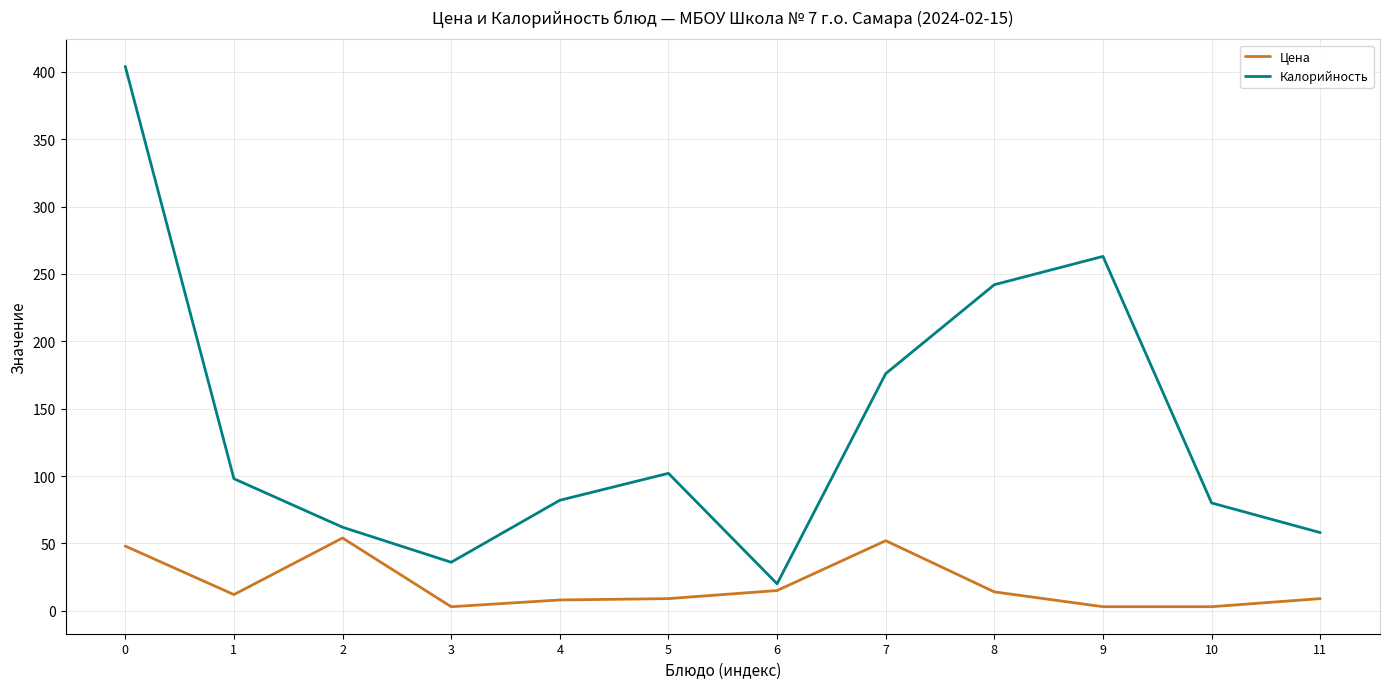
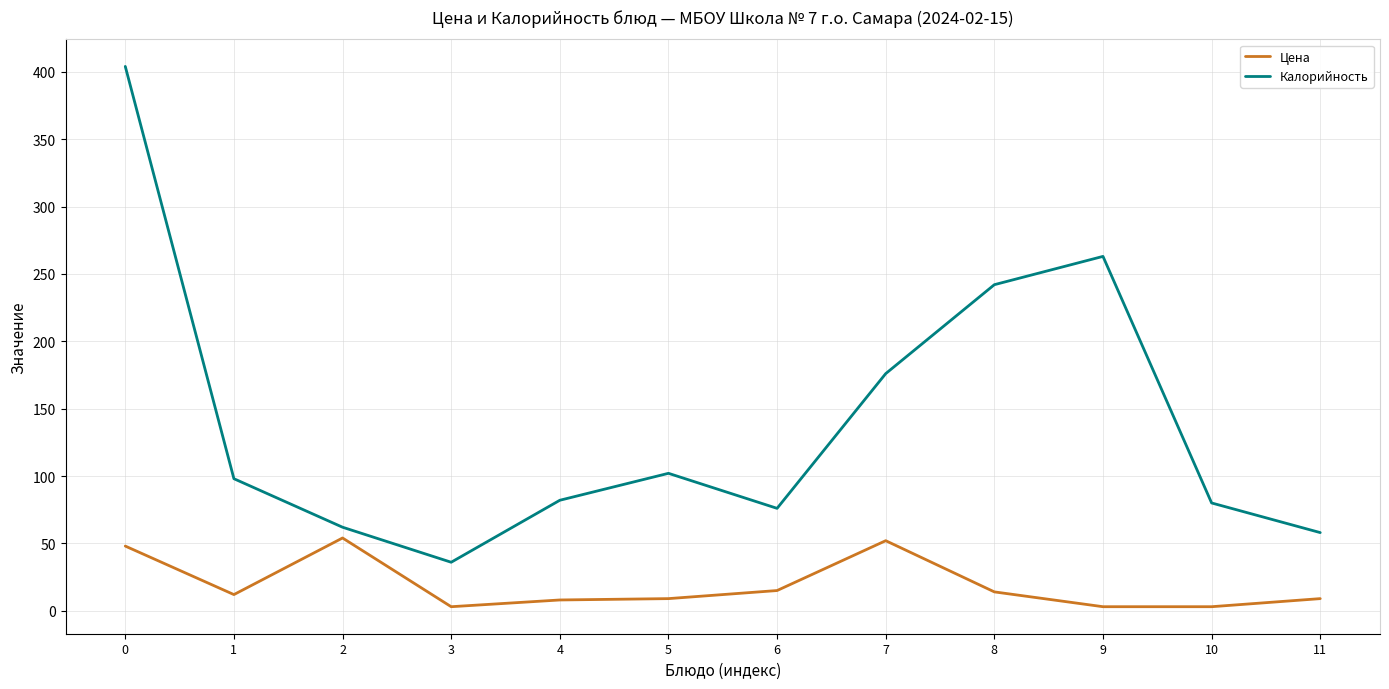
  {
    "Цена": {
      "0": 48,
      "1": 12,
      "2": 54,
      "3": 3,
      "4": 8,
      "5": 9,
      "6": 15,
      "7": 52,
      "8": 14,
      "9": 3,
      "10": 3,
      "11": 9
    },
    "Калорийность": {
      "0": 404,
      "1": 98,
      "2": 62,
      "3": 36,
      "4": 82,
      "5": 102,
-     "6": 20,
+     "6": 76,
      "7": 176,
      "8": 242,
      "9": 263,
      "10": 80,
      "11": 58
    }
  }
